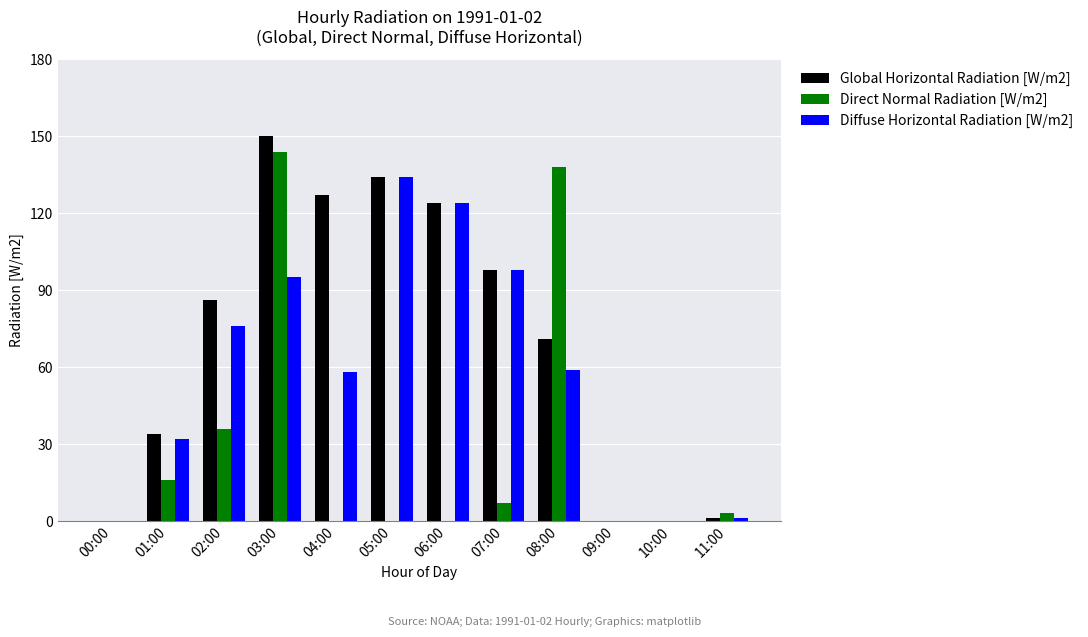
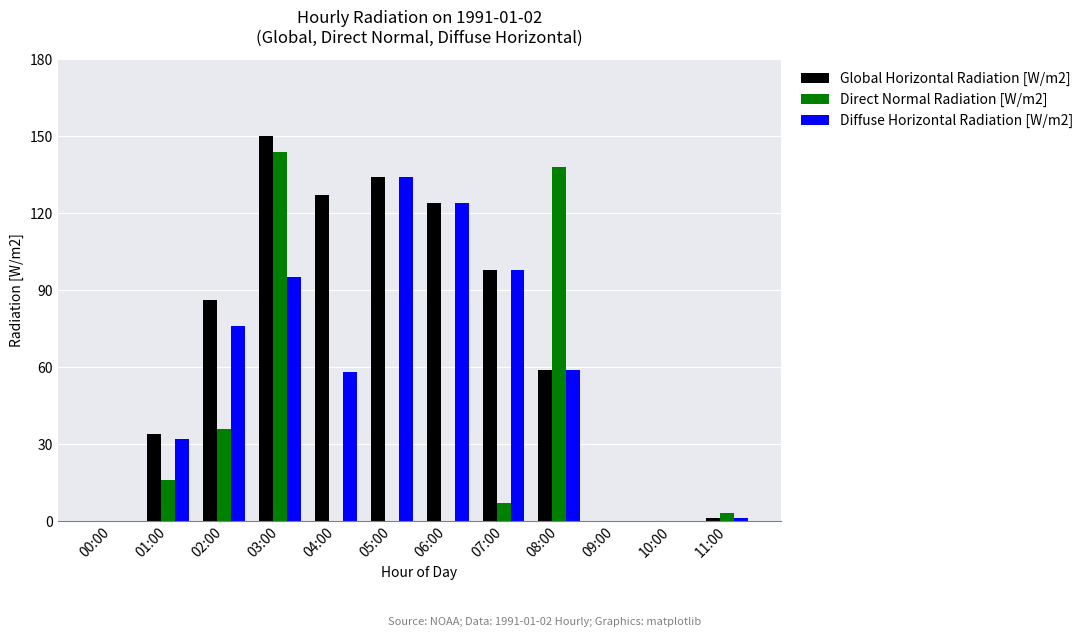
  {
    "Global Horizontal Radiation [W/m2]": {
      "00:00": 0,
      "01:00": 34,
      "02:00": 86,
      "03:00": 150,
      "04:00": 127,
      "05:00": 134,
      "06:00": 124,
      "07:00": 98,
-     "08:00": 71,
+     "08:00": 59,
      "09:00": 0,
      "10:00": 0,
      "11:00": 1
    },
    "Direct Normal Radiation [W/m2]": {
      "00:00": 0,
      "01:00": 16,
      "02:00": 36,
      "03:00": 144,
      "04:00": 0,
      "05:00": 0,
      "06:00": 0,
      "07:00": 7,
      "08:00": 138,
      "09:00": 0,
      "10:00": 0,
      "11:00": 3
    },
    "Diffuse Horizontal Radiation [W/m2]": {
      "00:00": 0,
      "01:00": 32,
      "02:00": 76,
      "03:00": 95,
      "04:00": 58,
      "05:00": 134,
      "06:00": 124,
      "07:00": 98,
      "08:00": 59,
      "09:00": 0,
      "10:00": 0,
      "11:00": 1
    }
  }
